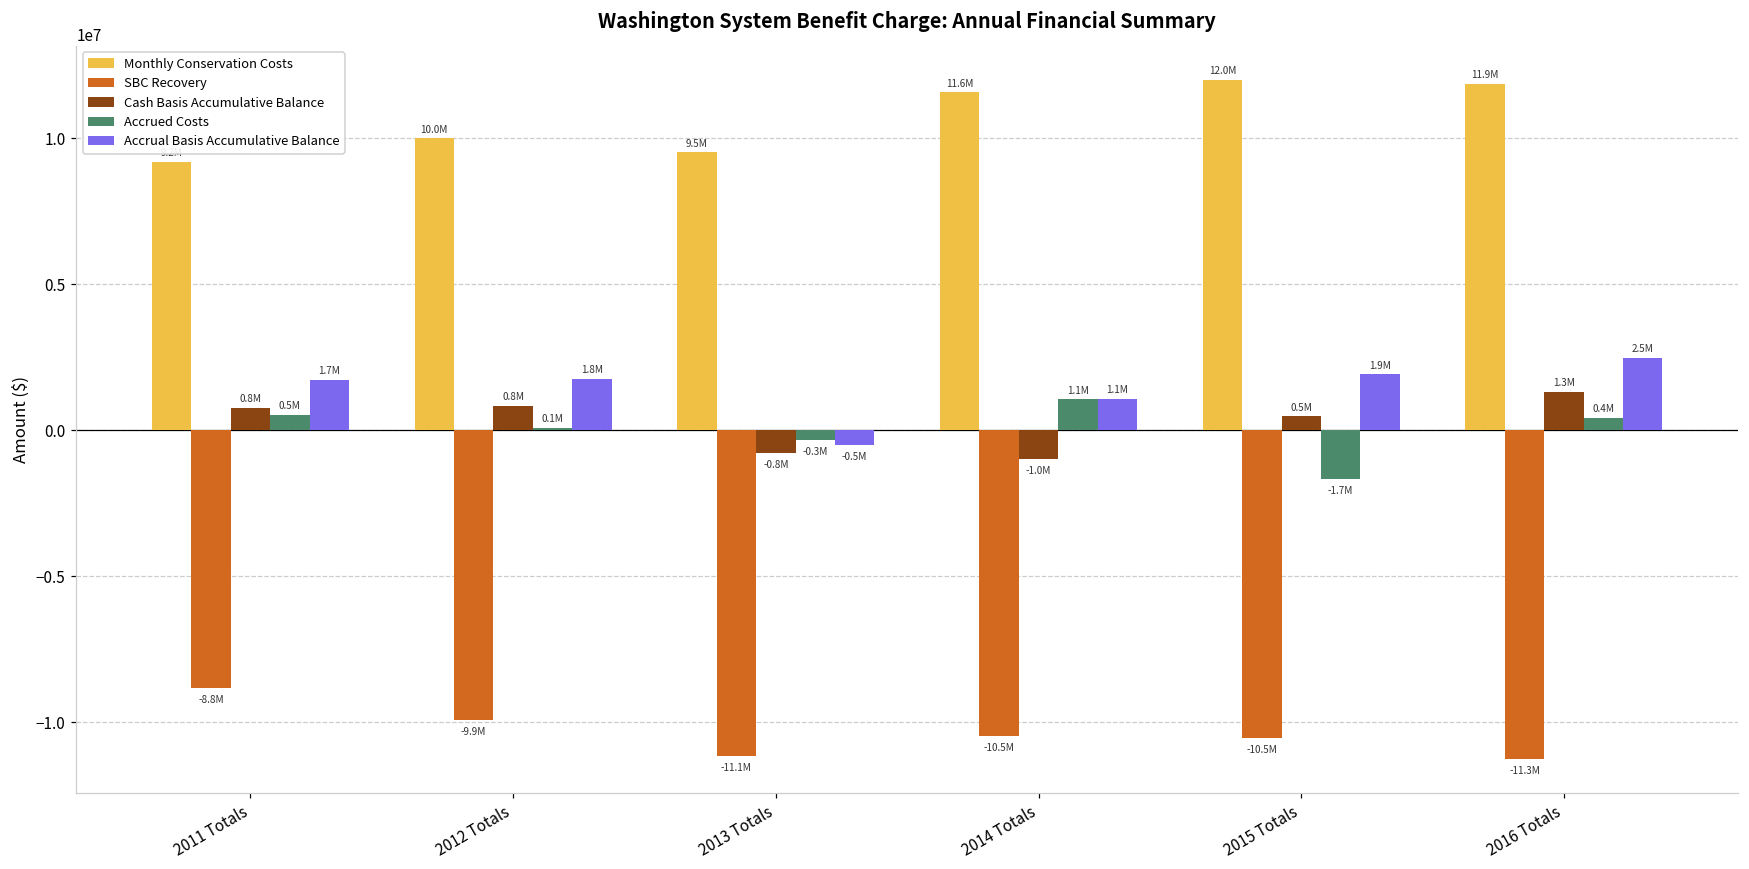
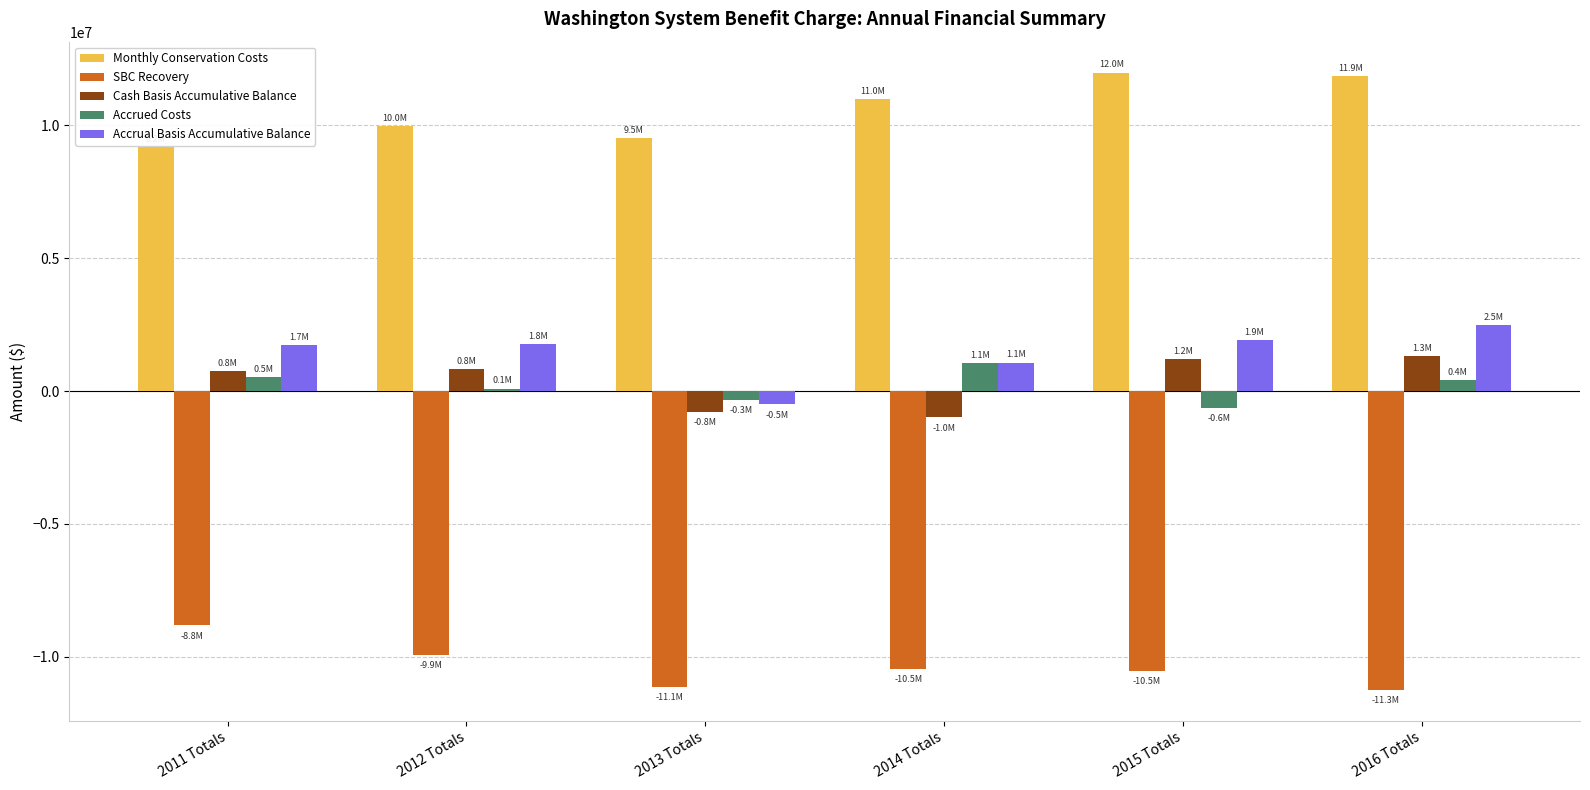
  {
    "Monthly Conservation Costs": {
      "2012 Totals": "10.0M",
      "2013 Totals": "9.5M",
-     "2014 Totals": "11.6M",
+     "2014 Totals": "11.0M",
      "2015 Totals": "12.0M",
      "2016 Totals": "11.9M"
    },
    "SBC Recovery": {
      "2011 Totals": "-8.8M",
      "2012 Totals": "-9.9M",
      "2013 Totals": "-11.1M",
      "2014 Totals": "-10.5M",
      "2015 Totals": "-10.5M",
      "2016 Totals": "-11.3M"
    },
    "Cash Basis Accumulative Balance": {
      "2011 Totals": "0.8M",
      "2012 Totals": "0.8M",
      "2013 Totals": "-0.8M",
      "2014 Totals": "-1.0M",
-     "2015 Totals": "0.5M",
+     "2015 Totals": "1.2M",
      "2016 Totals": "1.3M"
    },
    "Accrued Costs": {
      "2011 Totals": "0.5M",
      "2012 Totals": "0.1M",
      "2013 Totals": "-0.3M",
      "2014 Totals": "1.1M",
-     "2015 Totals": "-1.7M",
+     "2015 Totals": "-0.6M",
      "2016 Totals": "0.4M"
    },
    "Accrual Basis Accumulative Balance": {
      "2011 Totals": "1.7M",
      "2012 Totals": "1.8M",
      "2013 Totals": "-0.5M",
      "2014 Totals": "1.1M",
      "2015 Totals": "1.9M",
      "2016 Totals": "2.5M"
    }
  }
